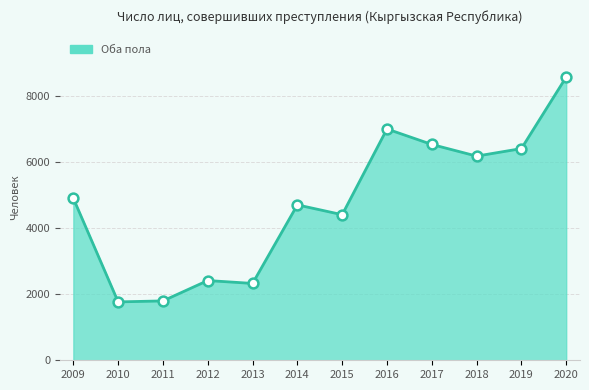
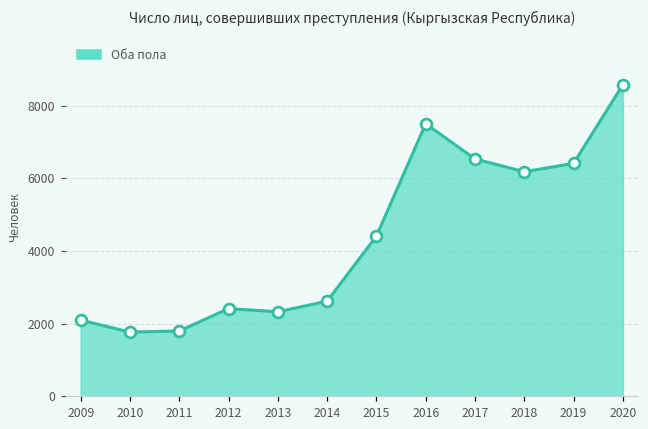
  {
-   "2009": 4900,
+   "2009": 2100,
    "2010": 1800,
    "2011": 1800,
    "2012": 2400,
    "2013": 2300,
-   "2014": 4700,
+   "2014": 2600,
    "2015": 4400,
-   "2016": 7000,
+   "2016": 7500,
    "2017": 6500,
    "2018": 6200,
    "2019": 6400,
    "2020": 8600
  }
